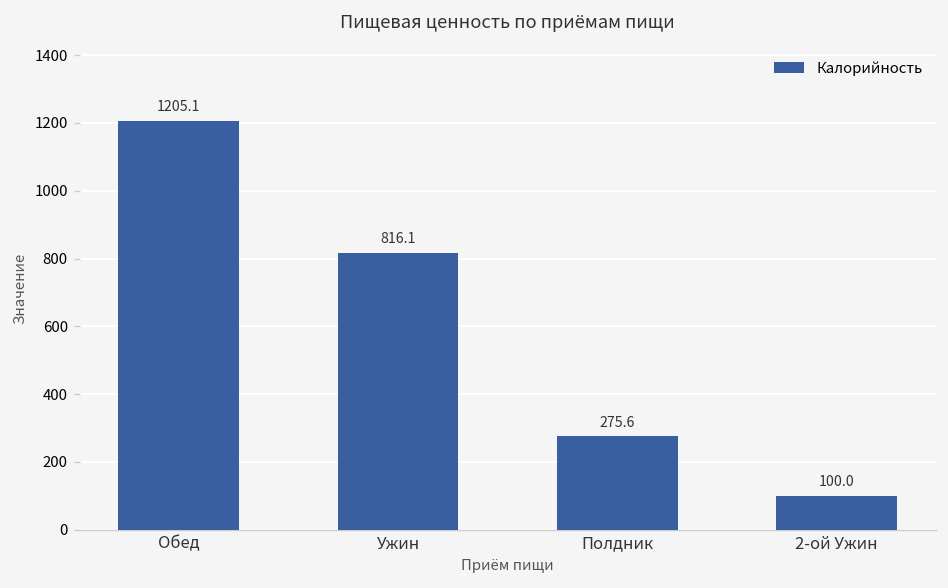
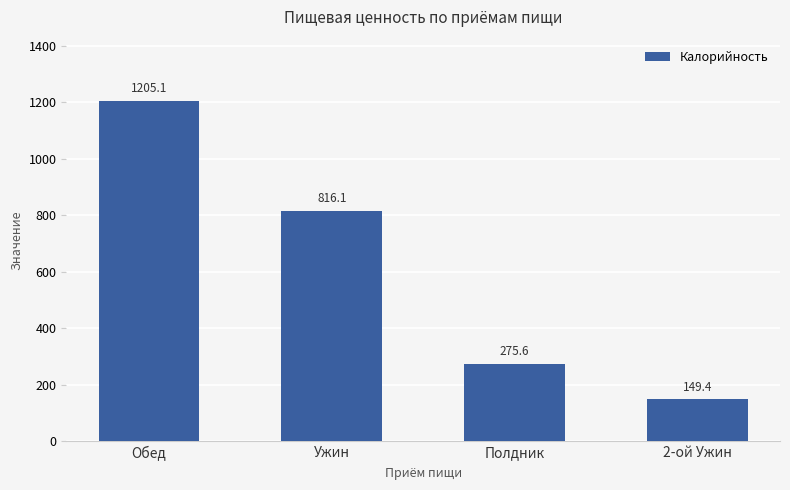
  {
    "Обед": 1205.1,
    "Ужин": 816.1,
    "Полдник": 275.6,
-   "2-ой Ужин": 100.0
+   "2-ой Ужин": 149.4
  }
